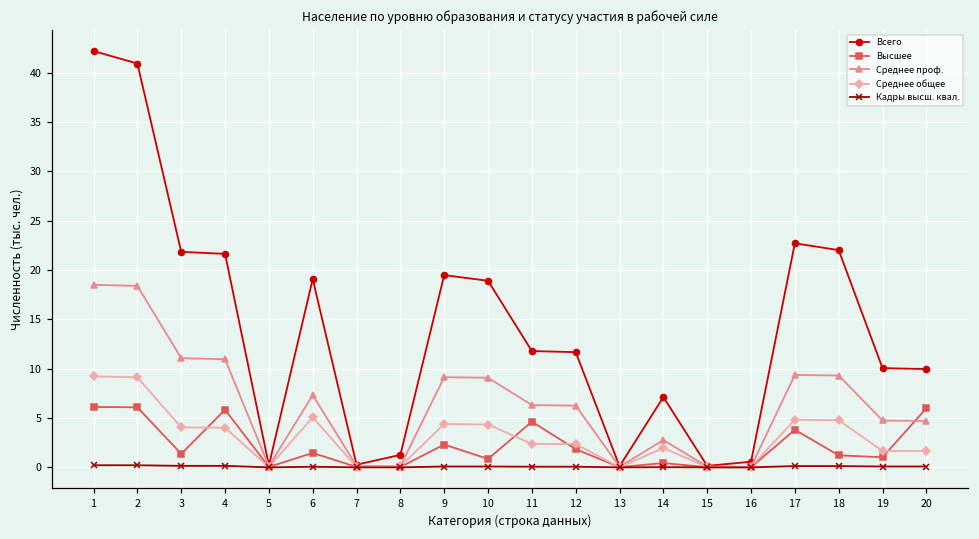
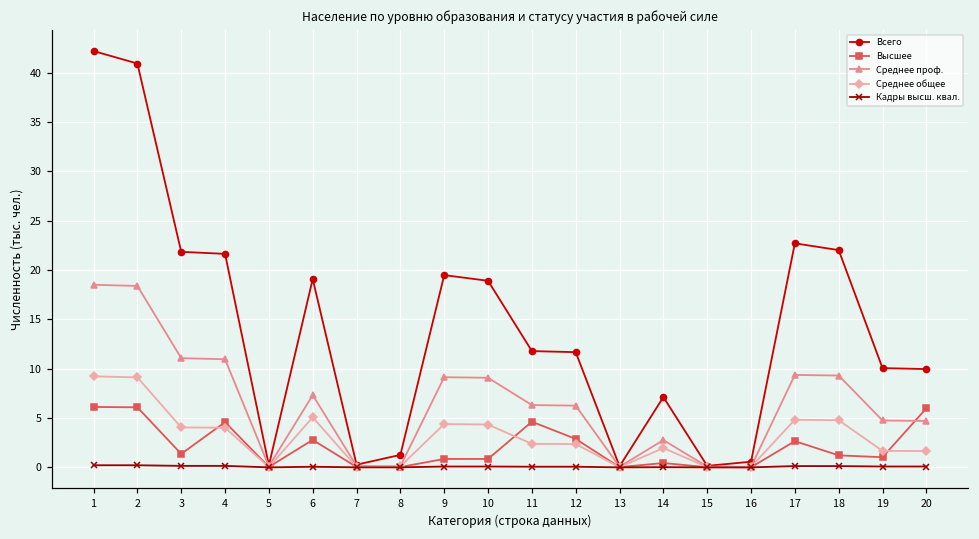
  {
    "Высшее": {
      "1": 6,
      "2": 6,
      "3": 1,
-     "4": 6,
-     "6": 1,
-     "9": 2,
+     "4": 5,
+     "6": 3,
+     "9": 1,
      "10": 1,
      "11": 5,
-     "12": 2,
+     "12": 3,
      "14": 0,
-     "17": 4,
+     "17": 3,
      "18": 1,
      "19": 1,
      "20": 6
    }
  }
